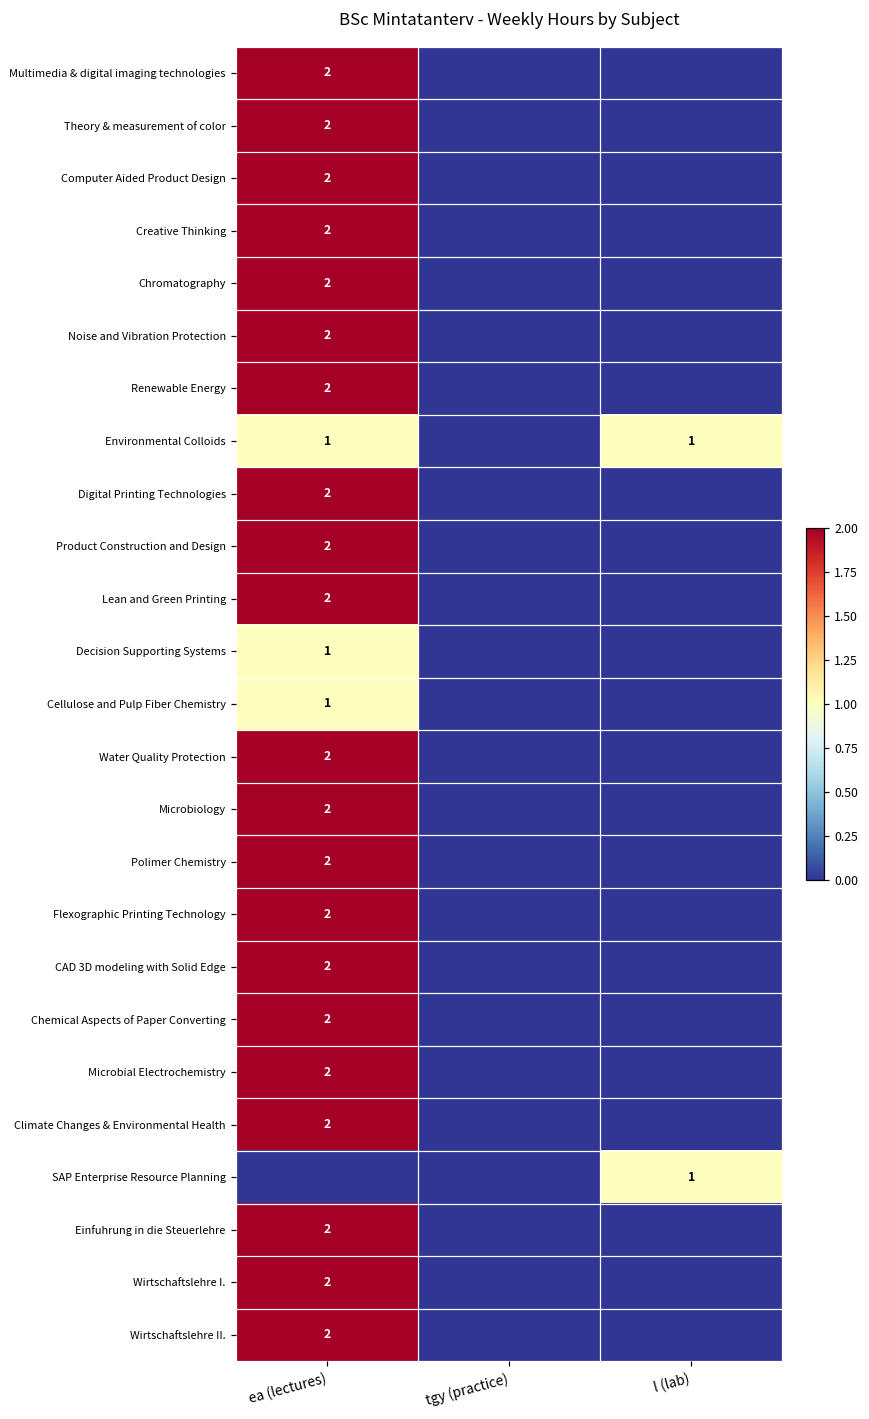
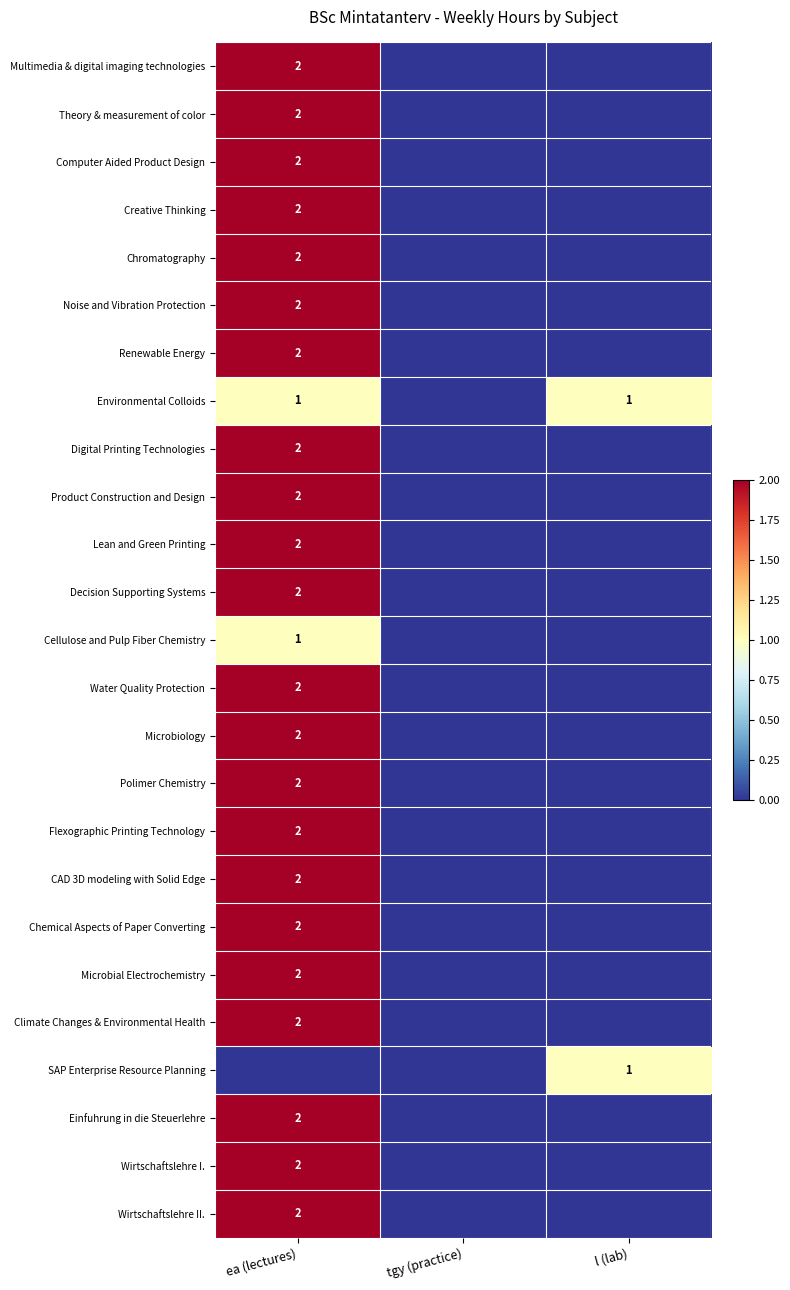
  {
    "Multimedia & digital imaging technologies": {
      "ea (lectures)": 2
    },
    "Theory & measurement of color": {
      "ea (lectures)": 2
    },
    "Computer Aided Product Design": {
      "ea (lectures)": 2
    },
    "Creative Thinking": {
      "ea (lectures)": 2
    },
    "Chromatography": {
      "ea (lectures)": 2
    },
    "Noise and Vibration Protection": {
      "ea (lectures)": 2
    },
    "Renewable Energy": {
      "ea (lectures)": 2
    },
    "Environmental Colloids": {
      "ea (lectures)": 1,
      "l (lab)": 1
    },
    "Digital Printing Technologies": {
      "ea (lectures)": 2
    },
    "Product Construction and Design": {
      "ea (lectures)": 2
    },
    "Lean and Green Printing": {
      "ea (lectures)": 2
    },
    "Decision Supporting Systems": {
-     "ea (lectures)": 1
+     "ea (lectures)": 2
    },
    "Cellulose and Pulp Fiber Chemistry": {
      "ea (lectures)": 1
    },
    "Water Quality Protection": {
      "ea (lectures)": 2
    },
    "Microbiology": {
      "ea (lectures)": 2
    },
    "Polimer Chemistry": {
      "ea (lectures)": 2
    },
    "Flexographic Printing Technology": {
      "ea (lectures)": 2
    },
    "CAD 3D modeling with Solid Edge": {
      "ea (lectures)": 2
    },
    "Chemical Aspects of Paper Converting": {
      "ea (lectures)": 2
    },
    "Microbial Electrochemistry": {
      "ea (lectures)": 2
    },
    "Climate Changes & Environmental Health": {
      "ea (lectures)": 2
    },
    "SAP Enterprise Resource Planning": {
      "l (lab)": 1
    },
    "Einfuhrung in die Steuerlehre": {
      "ea (lectures)": 2
    },
    "Wirtschaftslehre I.": {
      "ea (lectures)": 2
    },
    "Wirtschaftslehre II.": {
      "ea (lectures)": 2
    }
  }
